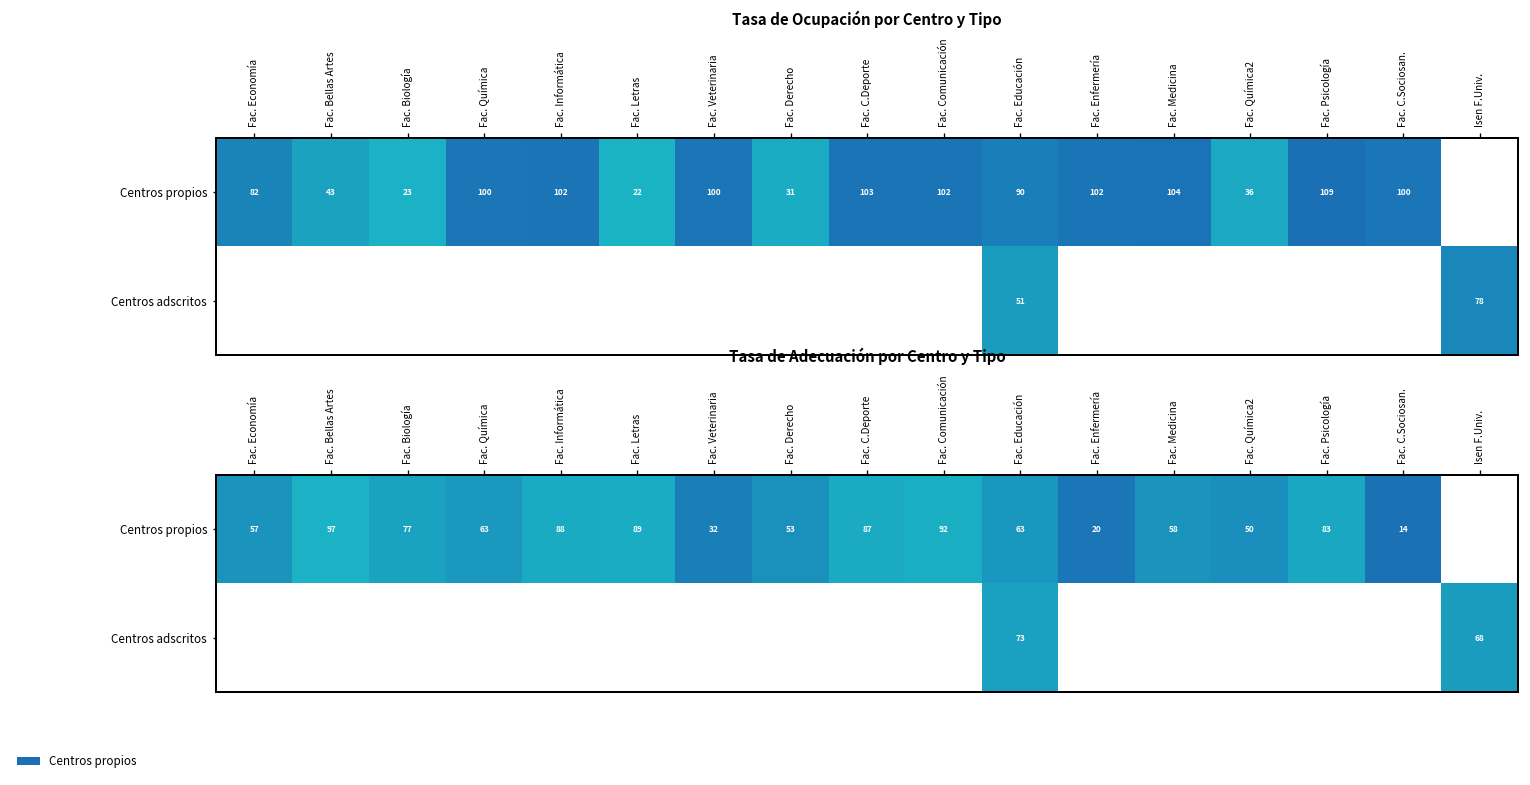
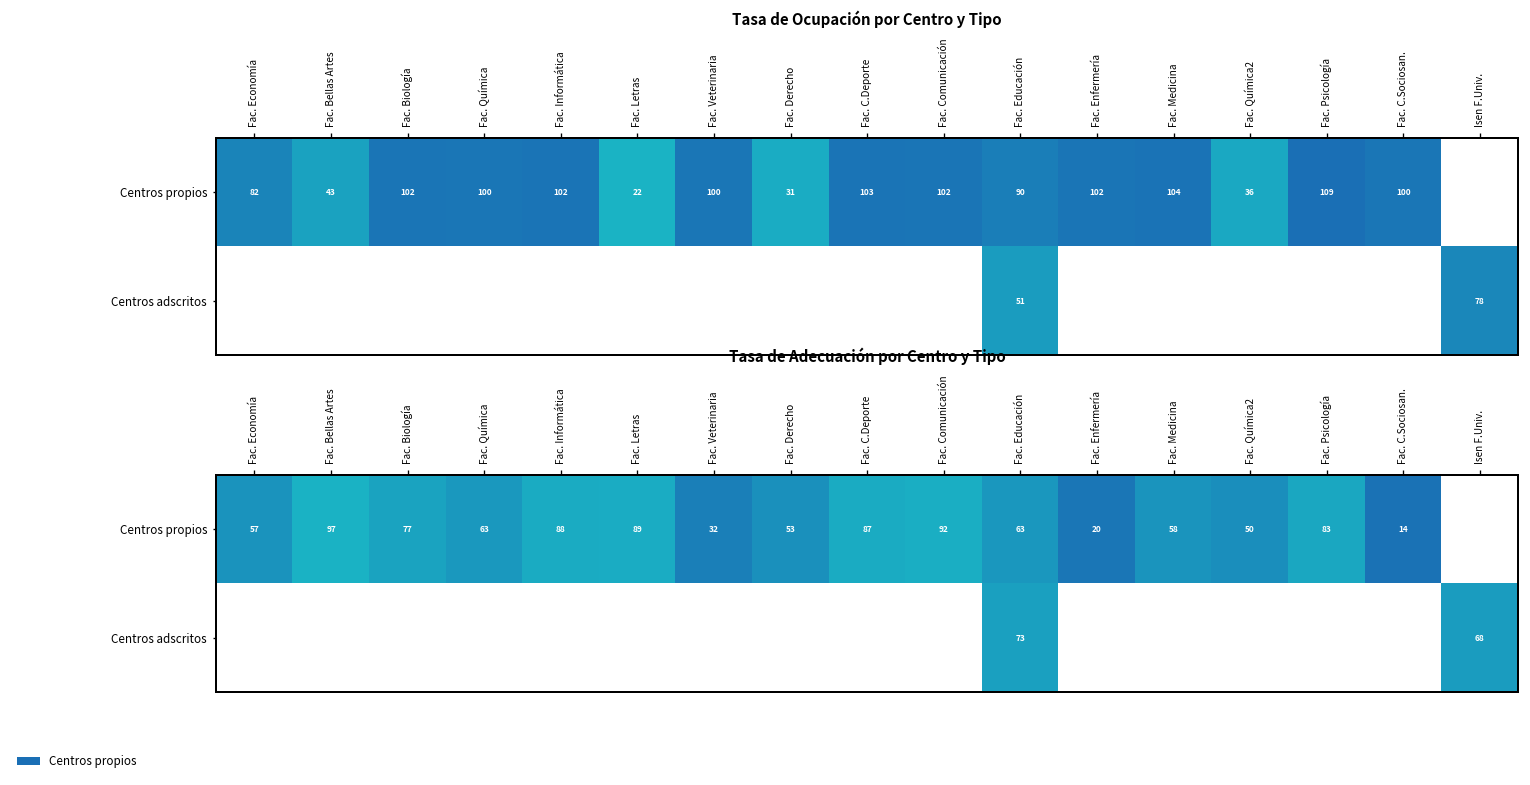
  {
    "Tasa de Ocupación por Centro y Tipo": {
      "Centros propios": {
        "Fac. Economía": 82,
        "Fac. Bellas Artes": 43,
-       "Fac. Biología": 23,
+       "Fac. Biología": 102,
        "Fac. Química": 100,
        "Fac. Informática": 102,
        "Fac. Letras": 22,
        "Fac. Veterinaria": 100,
        "Fac. Derecho": 31,
        "Fac. C.Deporte": 103,
        "Fac. Comunicación": 102,
        "Fac. Educación": 90,
        "Fac. Enfermería": 102,
        "Fac. Medicina": 104,
        "Fac. Química2": 36,
        "Fac. Psicología": 109,
        "Fac. C.Sociosan.": 100
      },
      "Centros adscritos": {
        "Fac. Educación": 51,
        "Isen F.Univ.": 78
      }
    },
    "Tasa de Adecuación por Centro y Tipo": {
      "Centros propios": {
        "Fac. Economía": 57,
        "Fac. Bellas Artes": 97,
        "Fac. Biología": 77,
        "Fac. Química": 63,
        "Fac. Informática": 88,
        "Fac. Letras": 89,
        "Fac. Veterinaria": 32,
        "Fac. Derecho": 53,
        "Fac. C.Deporte": 87,
        "Fac. Comunicación": 92,
        "Fac. Educación": 63,
        "Fac. Enfermería": 20,
        "Fac. Medicina": 58,
        "Fac. Química2": 50,
        "Fac. Psicología": 83,
        "Fac. C.Sociosan.": 14
      },
      "Centros adscritos": {
        "Fac. Educación": 73,
        "Isen F.Univ.": 68
      }
    }
  }
